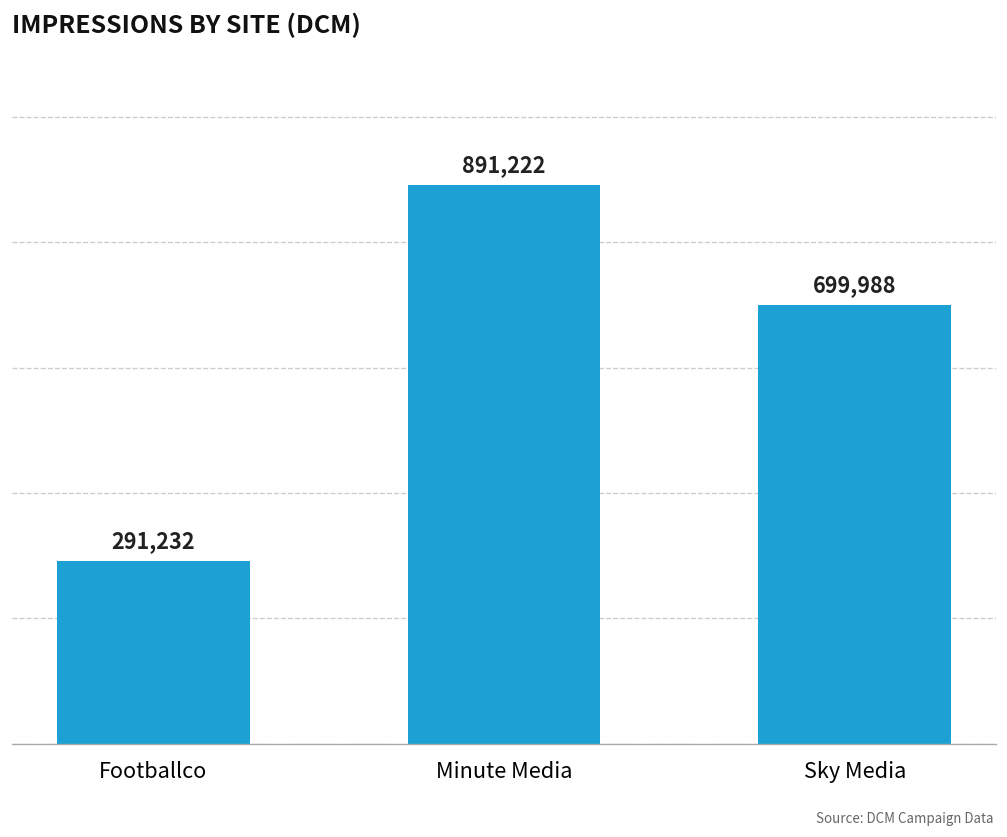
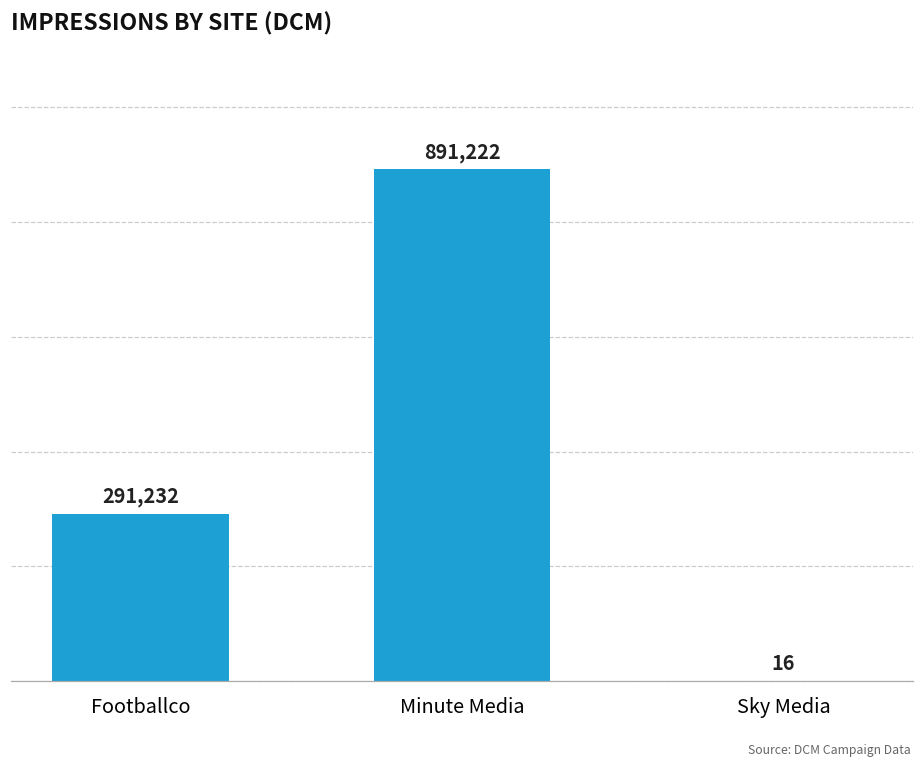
  {
    "Footballco": "291,232",
    "Minute Media": "891,222",
-   "Sky Media": "699,988"
+   "Sky Media": "16"
  }
